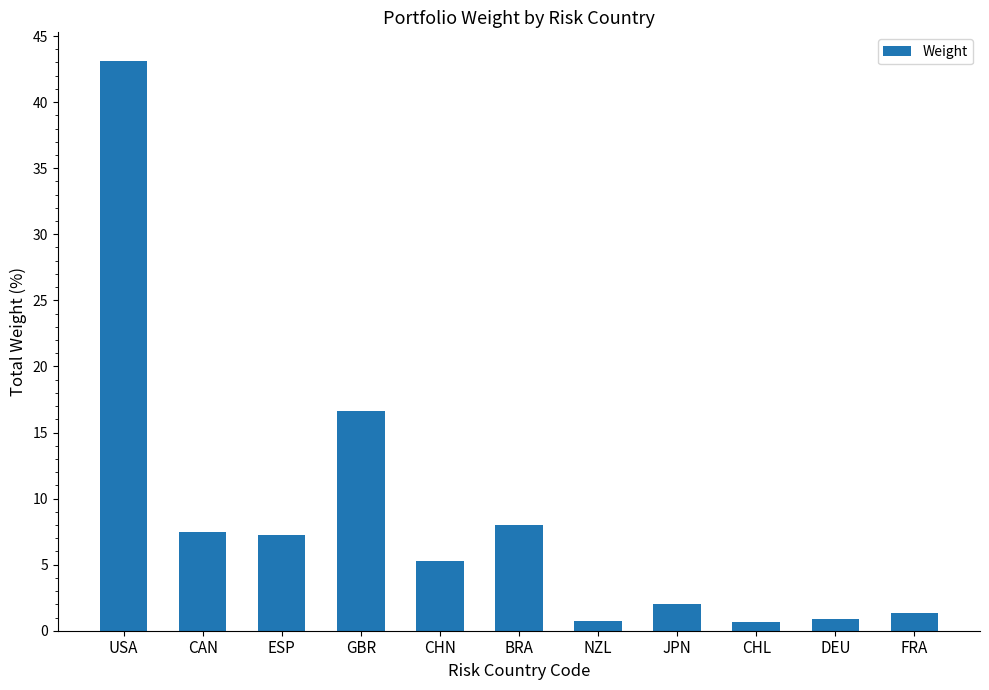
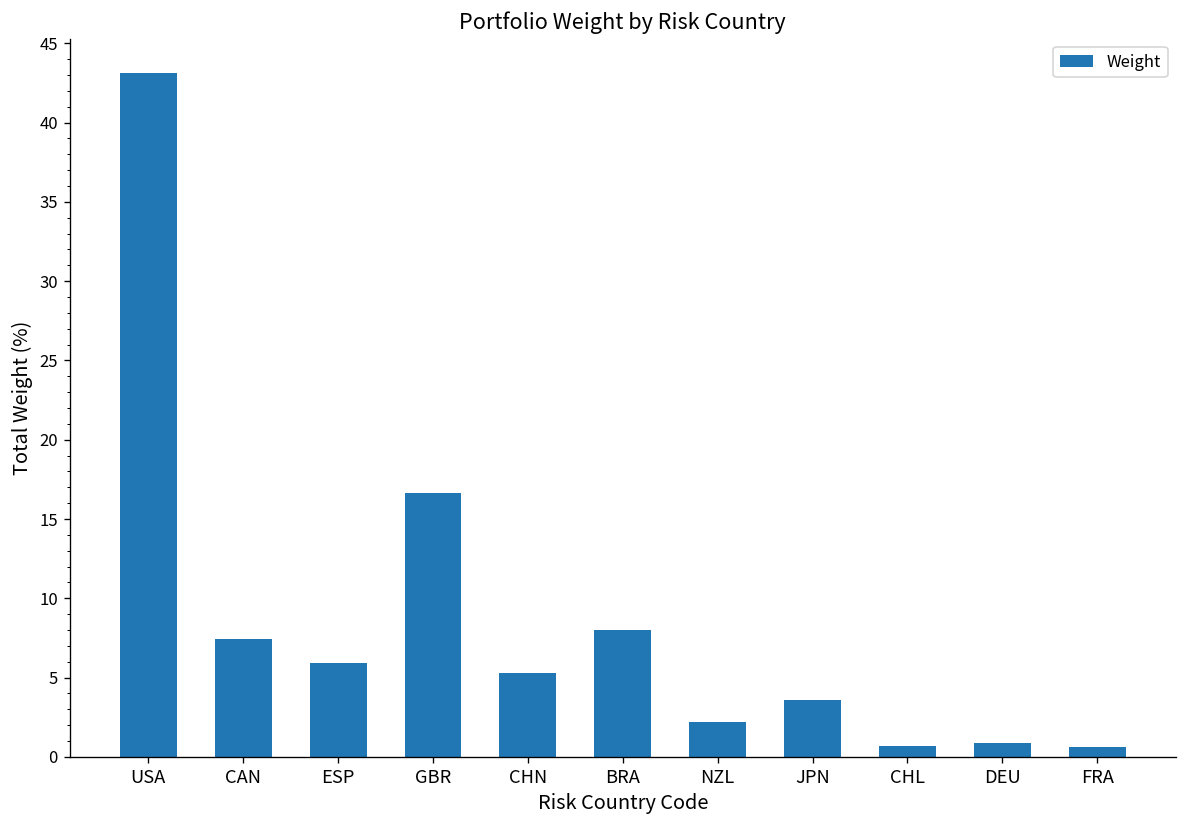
  {
    "USA": 43.1,
    "CAN": 7.5,
-   "ESP": 7.2,
+   "ESP": 5.9,
    "GBR": 16.6,
    "CHN": 5.3,
    "BRA": 8.0,
-   "NZL": 0.7,
-   "JPN": 2.0,
+   "NZL": 2.2,
+   "JPN": 3.6,
    "CHL": 0.7,
    "DEU": 0.9,
-   "FRA": 1.3
+   "FRA": 0.6
  }
